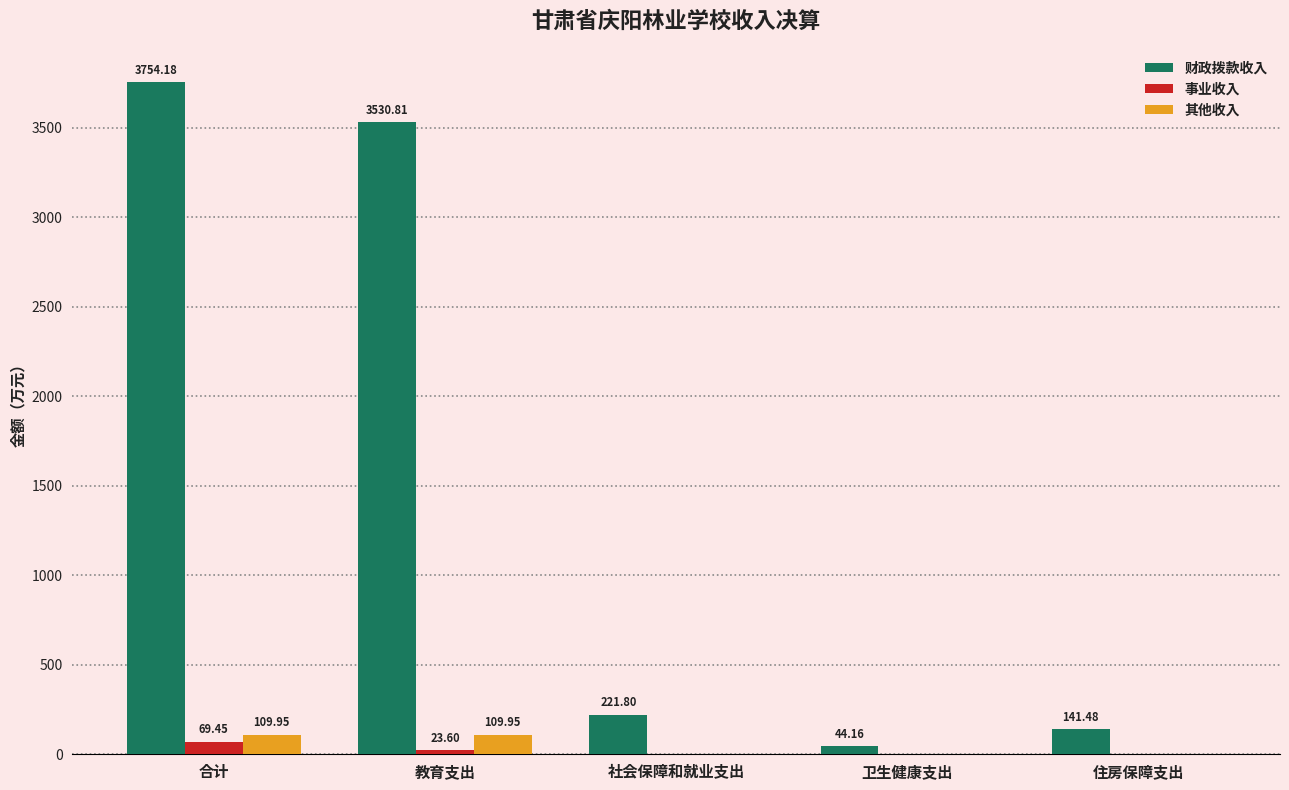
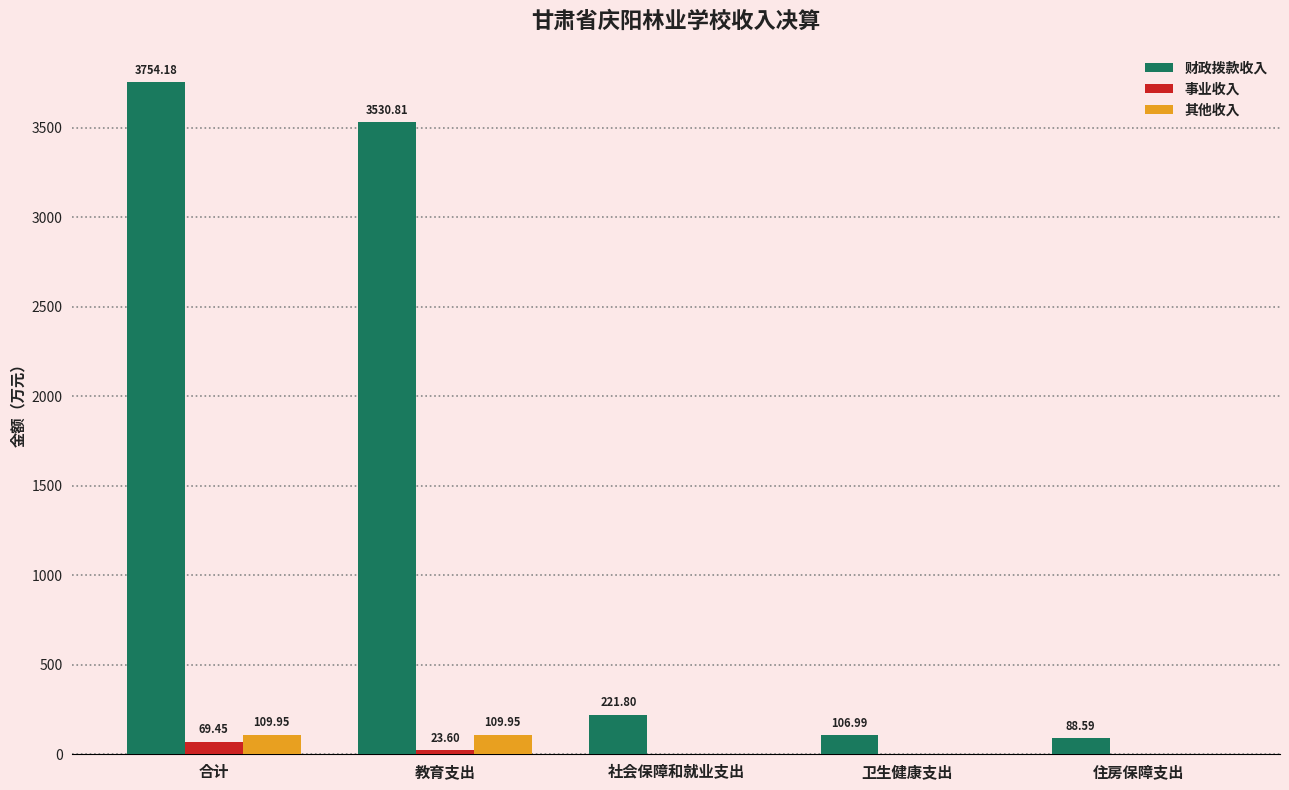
  {
    "财政拨款收入": {
      "合计": 3754.18,
      "教育支出": 3530.81,
      "社会保障和就业支出": 221.80,
-     "卫生健康支出": 44.16,
-     "住房保障支出": 141.48
+     "卫生健康支出": 106.99,
+     "住房保障支出": 88.59
    },
    "事业收入": {
      "合计": 69.45,
      "教育支出": 23.60
    },
    "其他收入": {
      "合计": 109.95,
      "教育支出": 109.95
    }
  }
